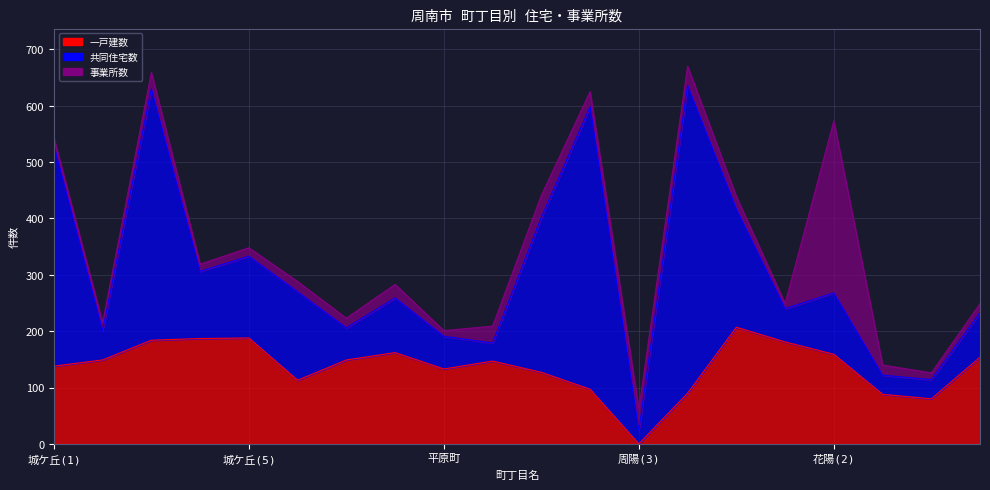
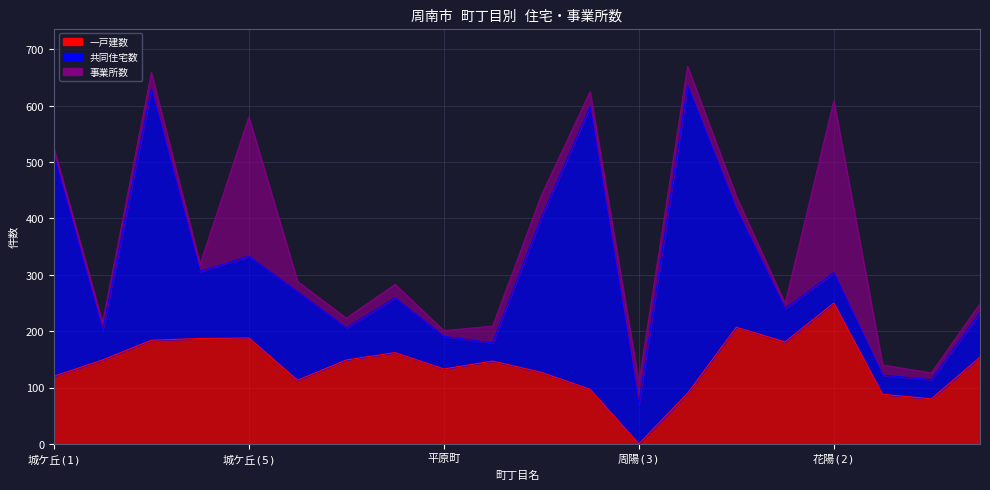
  {
    "一戸建数": {
-     "城ケ丘(1)": 140,
+     "城ケ丘(1)": 120,
      "城ケ丘(5)": 190,
      "平原町": 130,
      "周陽(3)": 0,
-     "花陽(2)": 160
+     "花陽(2)": 250
    },
    "共同住宅数": {
      "城ケ丘(1)": 390,
      "城ケ丘(5)": 150,
      "平原町": 60,
-     "周陽(3)": 20,
-     "花陽(2)": 110
+     "周陽(3)": 70,
+     "花陽(2)": 50
    },
    "事業所数": {
      "城ケ丘(1)": 10,
-     "城ケ丘(5)": 20,
+     "城ケ丘(5)": 250,
      "平原町": 10,
      "周陽(3)": 40,
      "花陽(2)": 310
    }
  }
